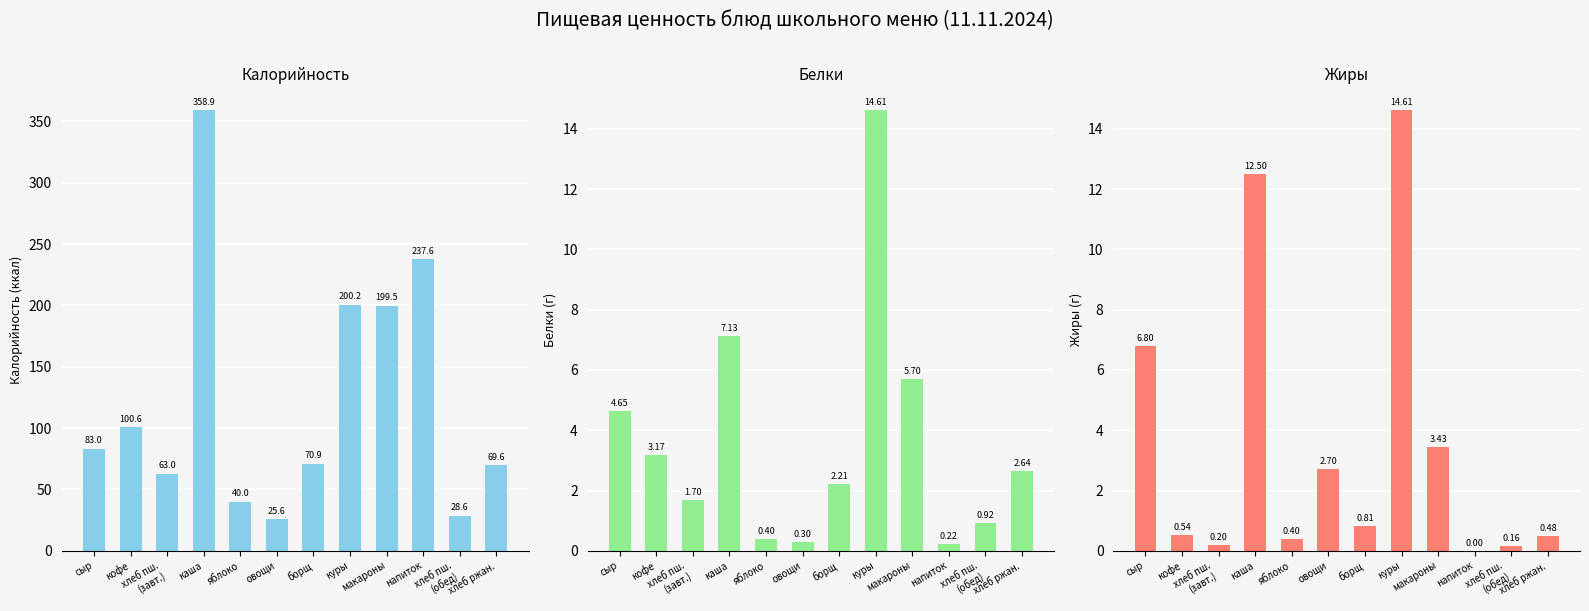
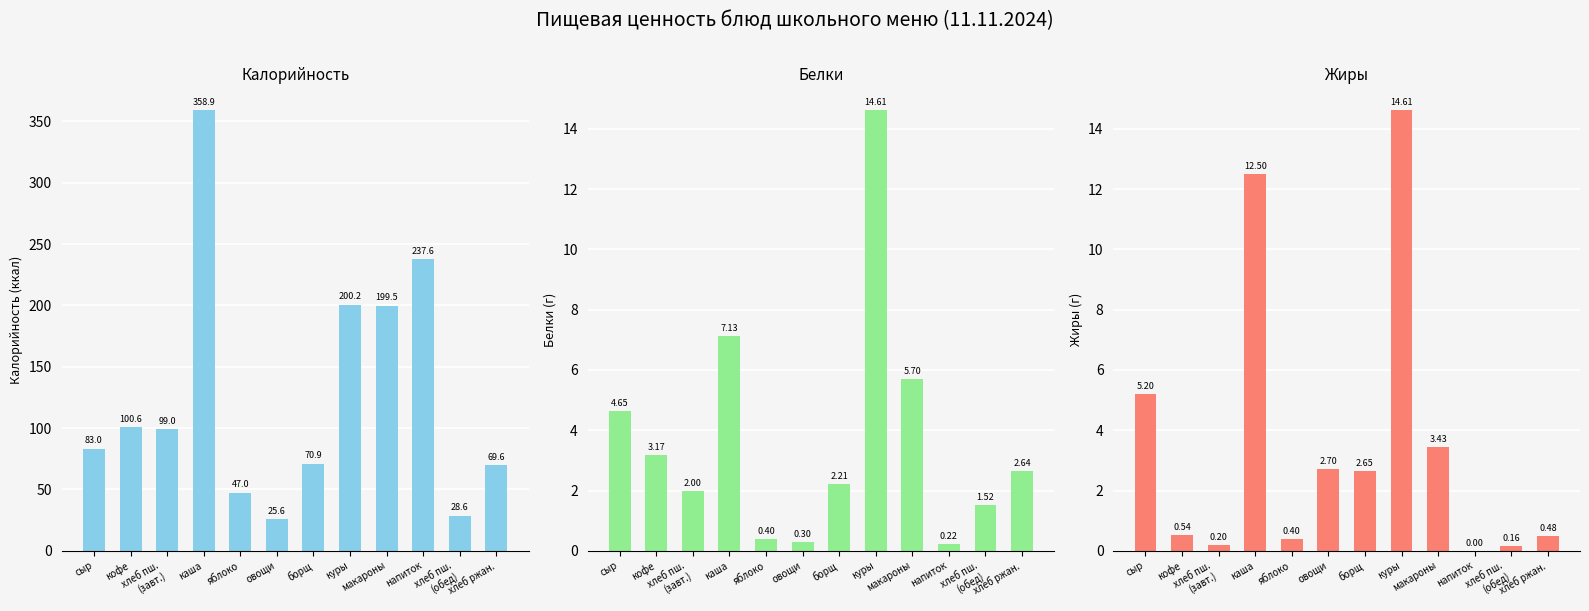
  {
    "Калорийность": {
      "сыр": 83.0,
      "кофе": 100.6,
-     "хлеб пш. (завт.)": 63.0,
+     "хлеб пш. (завт.)": 99.0,
      "каша": 358.9,
-     "яблоко": 40.0,
+     "яблоко": 47.0,
      "овощи": 25.6,
      "борщ": 70.9,
      "куры": 200.2,
      "макароны": 199.5,
      "напиток": 237.6,
      "хлеб пш. (обед)": 28.6,
      "хлеб ржан.": 69.6
    },
    "Белки": {
      "сыр": 4.65,
      "кофе": 3.17,
-     "хлеб пш. (завт.)": 1.70,
+     "хлеб пш. (завт.)": 2.00,
      "каша": 7.13,
      "яблоко": 0.40,
      "овощи": 0.30,
      "борщ": 2.21,
      "куры": 14.61,
      "макароны": 5.70,
      "напиток": 0.22,
-     "хлеб пш. (обед)": 0.92,
+     "хлеб пш. (обед)": 1.52,
      "хлеб ржан.": 2.64
    },
    "Жиры": {
-     "сыр": 6.80,
+     "сыр": 5.20,
      "кофе": 0.54,
      "хлеб пш. (завт.)": 0.20,
      "каша": 12.50,
      "яблоко": 0.40,
      "овощи": 2.70,
-     "борщ": 0.81,
+     "борщ": 2.65,
      "куры": 14.61,
      "макароны": 3.43,
      "напиток": 0.00,
      "хлеб пш. (обед)": 0.16,
      "хлеб ржан.": 0.48
    }
  }
